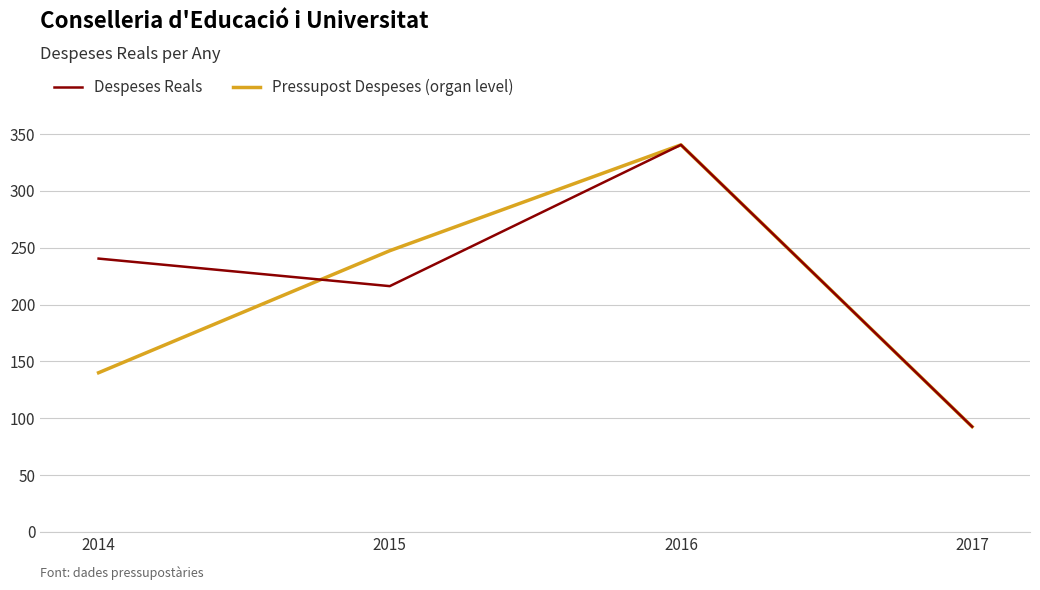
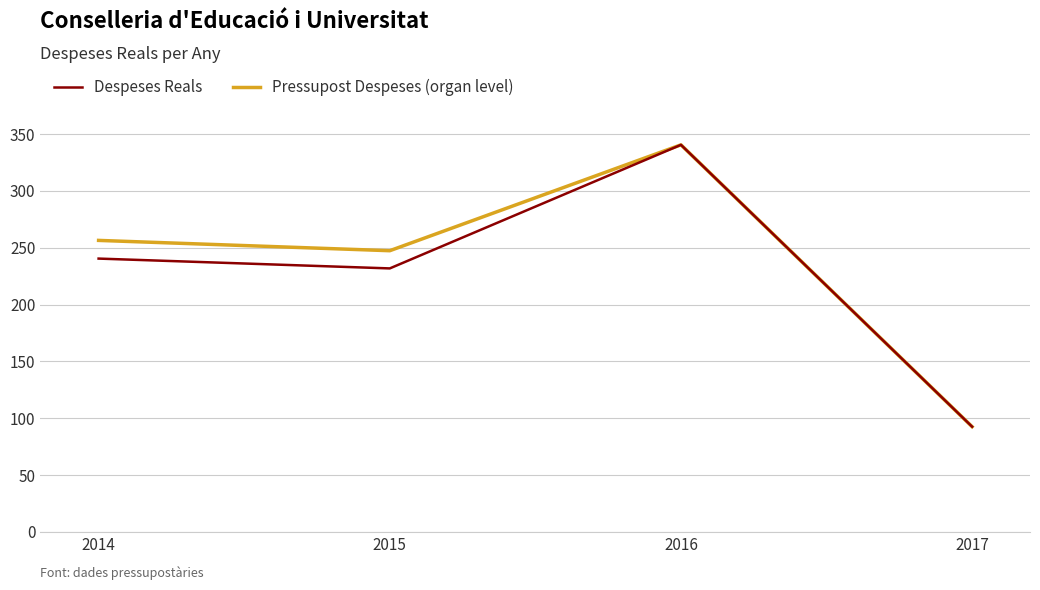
  {
    "Despeses Reals": {
      "2014": 241,
-     "2015": 216
+     "2015": 232
    },
    "Pressupost Despeses (organ level)": {
-     "2014": 140,
+     "2014": 257,
      "2015": 247
    }
  }
